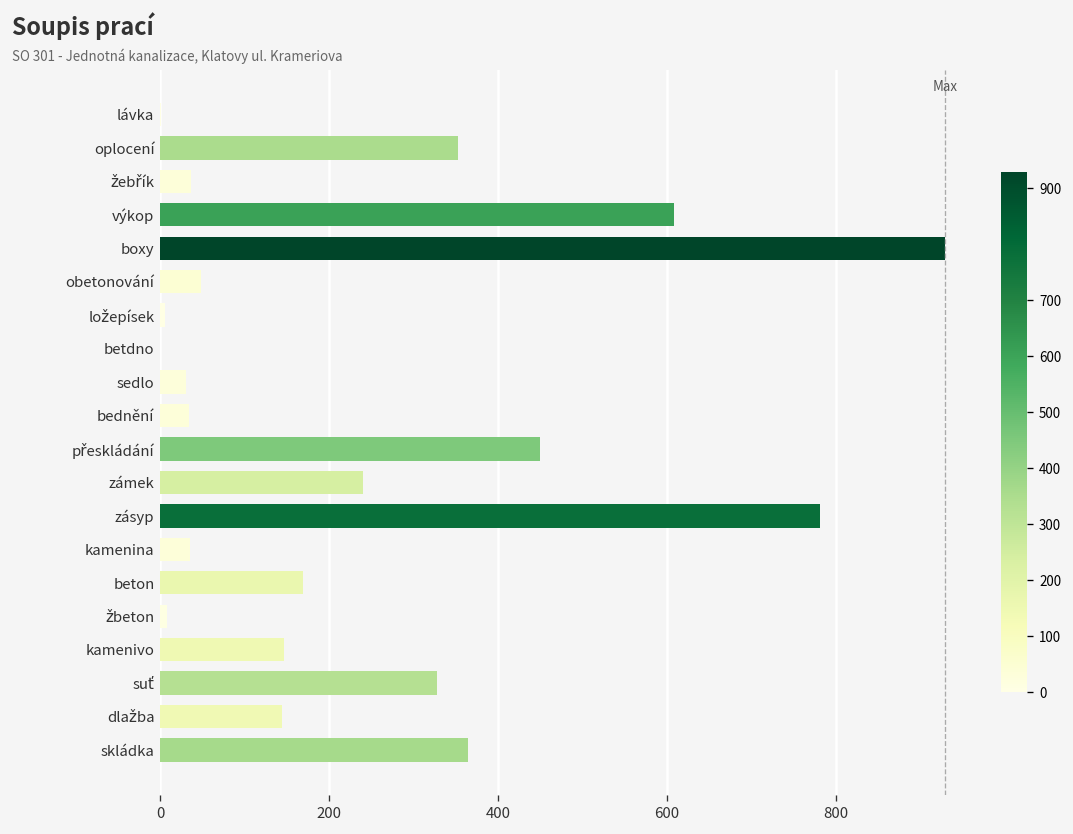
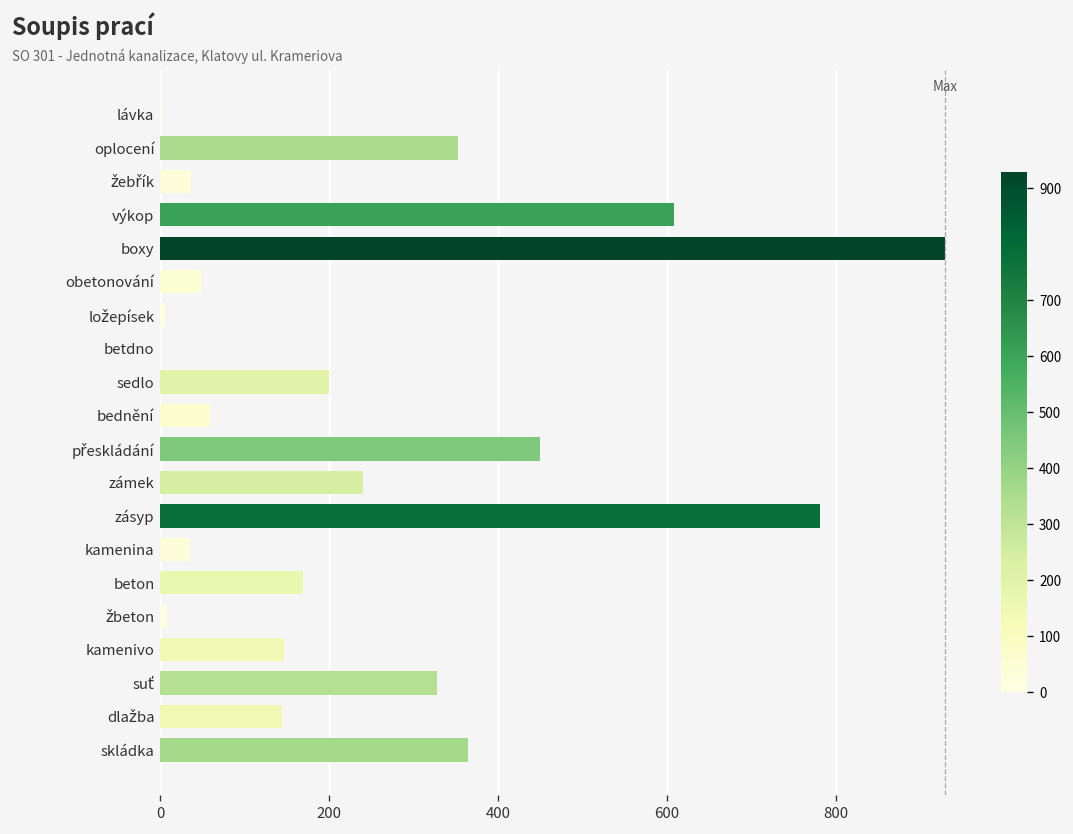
  {
    "oplocení": 350,
    "žebřík": 40,
    "výkop": 610,
    "boxy": 930,
    "obetonování": 50,
    "ložepísek": 10,
    "betdno": 0,
-   "sedlo": 30,
-   "bednění": 30,
+   "sedlo": 200,
+   "bednění": 60,
    "přeskládání": 450,
    "zámek": 240,
    "zásyp": 780,
    "kamenina": 40,
    "beton": 170,
    "žbeton": 10,
    "kamenivo": 150,
    "suť": 330,
    "dlažba": 140,
    "skládka": 370
  }
